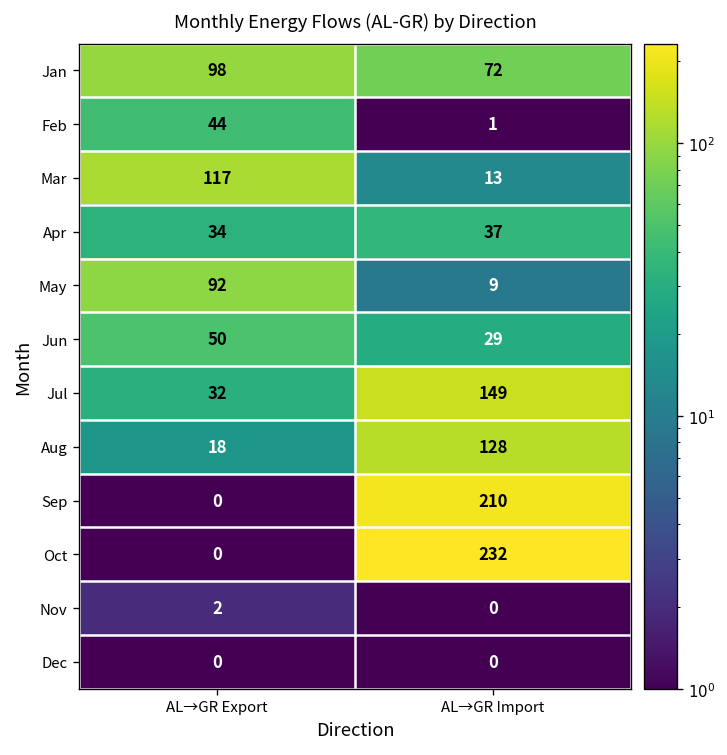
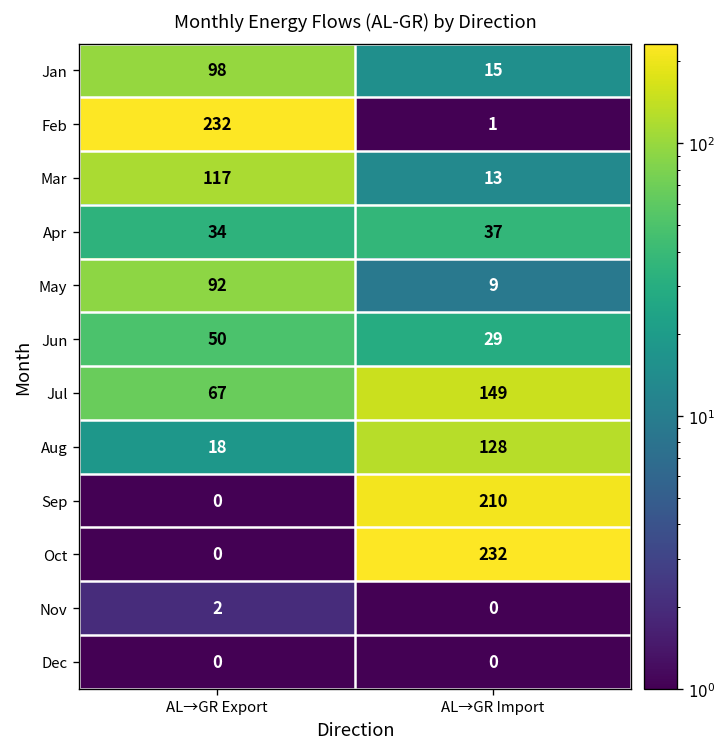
  {
    "Jan": {
      "AL→GR Export": 98,
-     "AL→GR Import": 72
+     "AL→GR Import": 15
    },
    "Feb": {
-     "AL→GR Export": 44,
+     "AL→GR Export": 232,
      "AL→GR Import": 1
    },
    "Mar": {
      "AL→GR Export": 117,
      "AL→GR Import": 13
    },
    "Apr": {
      "AL→GR Export": 34,
      "AL→GR Import": 37
    },
    "May": {
      "AL→GR Export": 92,
      "AL→GR Import": 9
    },
    "Jun": {
      "AL→GR Export": 50,
      "AL→GR Import": 29
    },
    "Jul": {
-     "AL→GR Export": 32,
+     "AL→GR Export": 67,
      "AL→GR Import": 149
    },
    "Aug": {
      "AL→GR Export": 18,
      "AL→GR Import": 128
    },
    "Sep": {
      "AL→GR Export": 0,
      "AL→GR Import": 210
    },
    "Oct": {
      "AL→GR Export": 0,
      "AL→GR Import": 232
    },
    "Nov": {
      "AL→GR Export": 2,
      "AL→GR Import": 0
    },
    "Dec": {
      "AL→GR Export": 0,
      "AL→GR Import": 0
    }
  }
